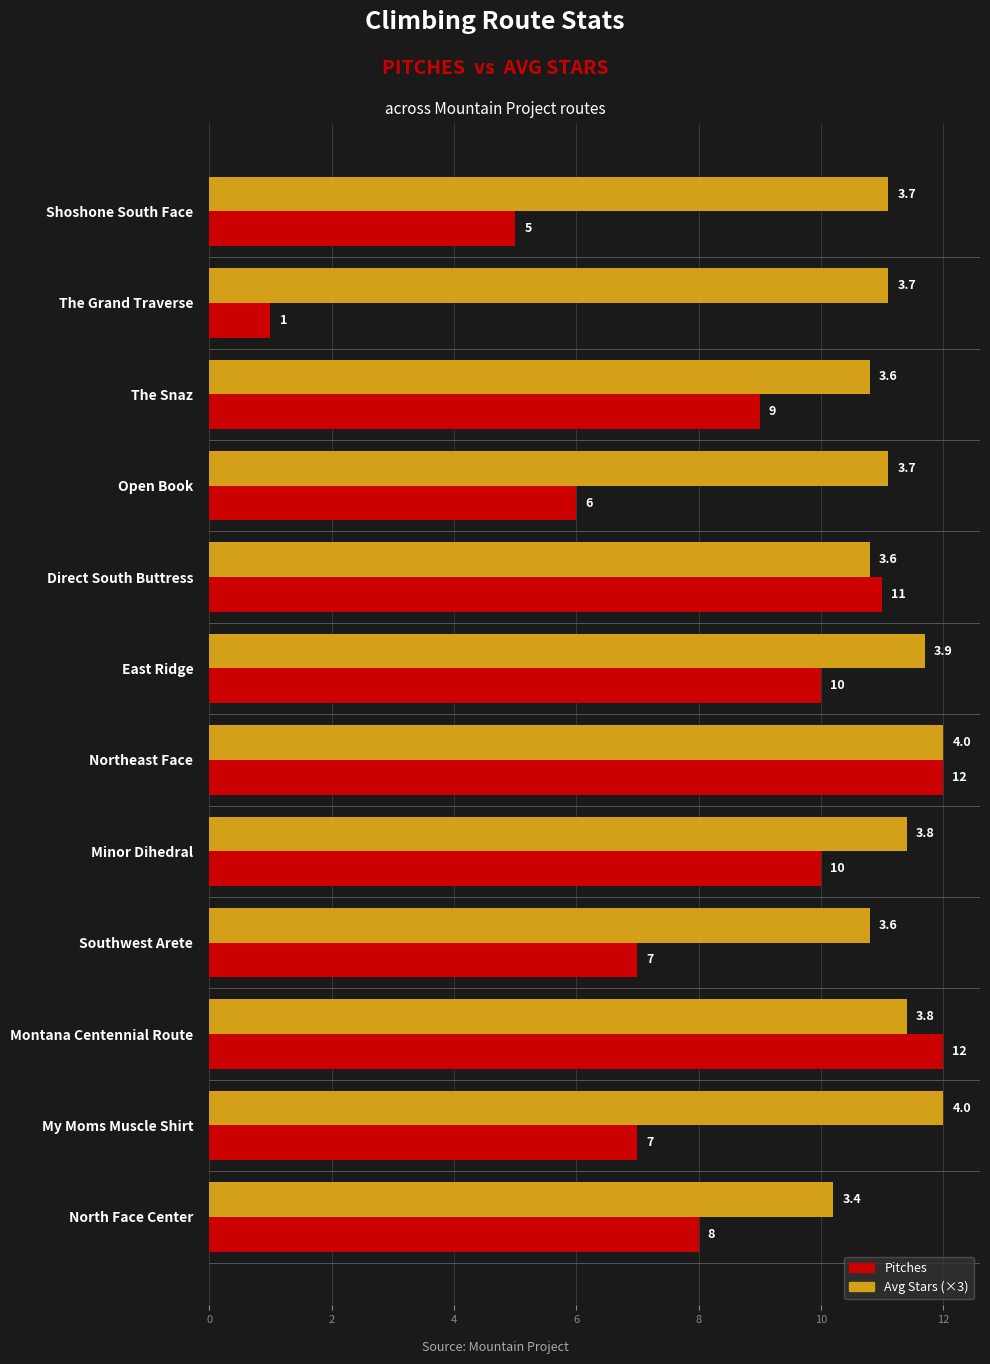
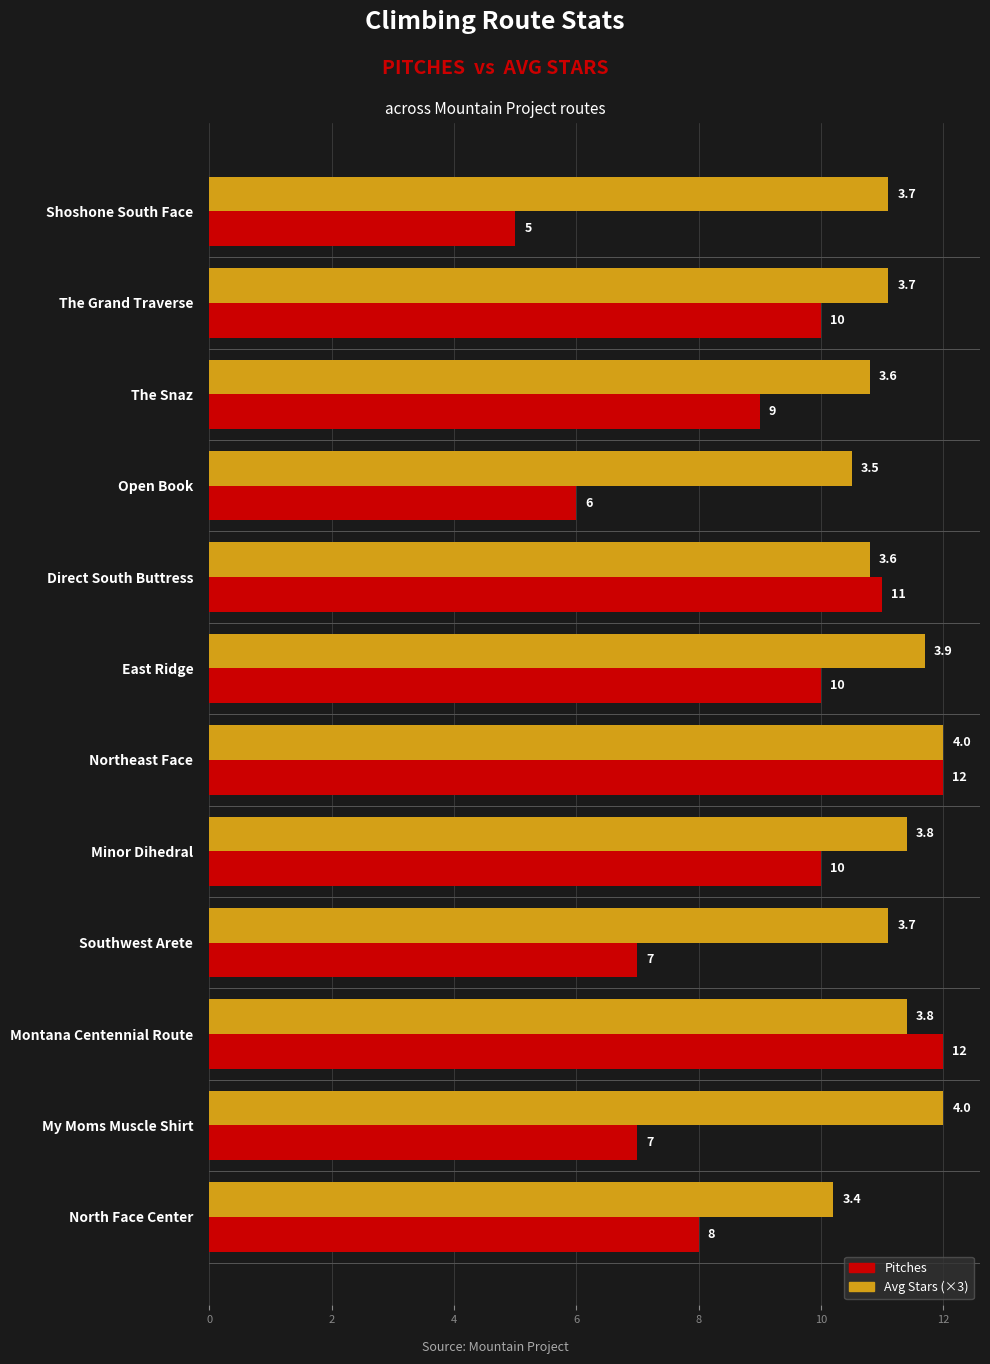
  {
    "Pitches": {
      "Shoshone South Face": 5,
-     "The Grand Traverse": 1,
+     "The Grand Traverse": 10,
      "The Snaz": 9,
      "Open Book": 6,
      "Direct South Buttress": 11,
      "East Ridge": 10,
      "Northeast Face": 12,
      "Minor Dihedral": 10,
      "Southwest Arete": 7,
      "Montana Centennial Route": 12,
      "My Moms Muscle Shirt": 7,
      "North Face Center": 8
    },
    "Avg Stars (×3)": {
-     "Open Book": 3.7,
-     "Southwest Arete": 3.6
+     "Open Book": 3.5,
+     "Southwest Arete": 3.7
    }
  }
